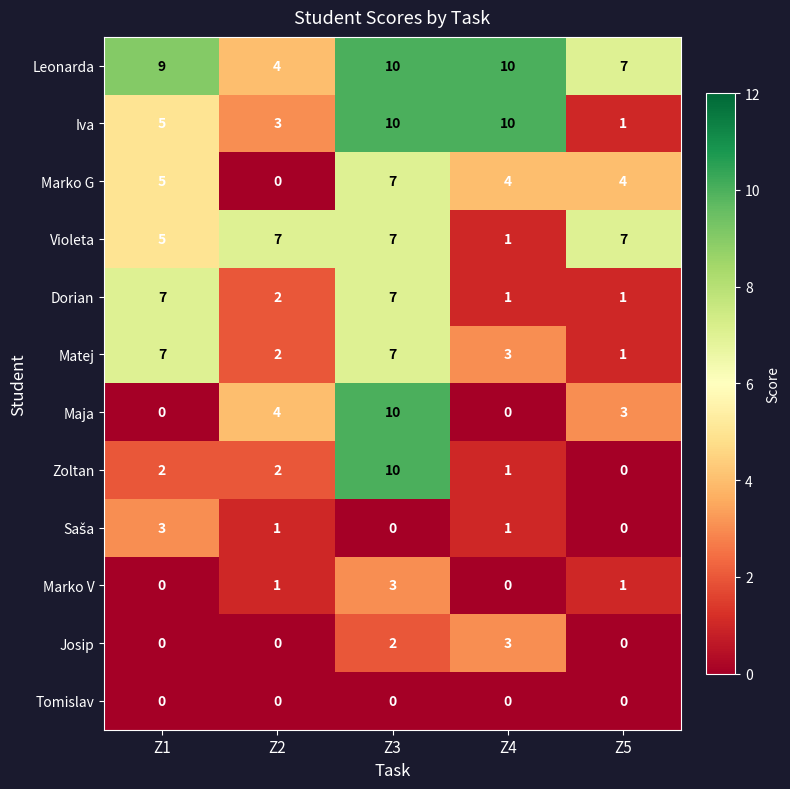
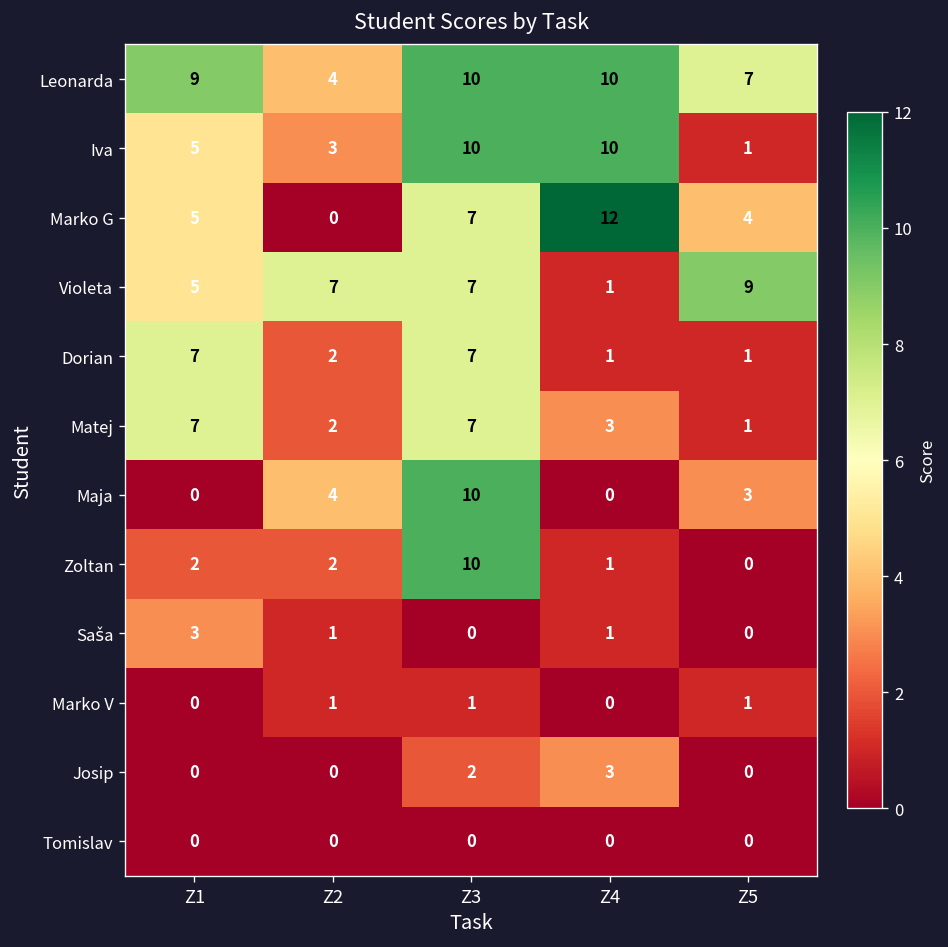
  {
    "Leonarda": {
      "Z1": 9,
      "Z2": 4,
      "Z3": 10,
      "Z4": 10,
      "Z5": 7
    },
    "Iva": {
      "Z1": 5,
      "Z2": 3,
      "Z3": 10,
      "Z4": 10,
      "Z5": 1
    },
    "Marko G": {
      "Z1": 5,
      "Z2": 0,
      "Z3": 7,
-     "Z4": 4,
+     "Z4": 12,
      "Z5": 4
    },
    "Violeta": {
      "Z1": 5,
      "Z2": 7,
      "Z3": 7,
      "Z4": 1,
-     "Z5": 7
+     "Z5": 9
    },
    "Dorian": {
      "Z1": 7,
      "Z2": 2,
      "Z3": 7,
      "Z4": 1,
      "Z5": 1
    },
    "Matej": {
      "Z1": 7,
      "Z2": 2,
      "Z3": 7,
      "Z4": 3,
      "Z5": 1
    },
    "Maja": {
      "Z1": 0,
      "Z2": 4,
      "Z3": 10,
      "Z4": 0,
      "Z5": 3
    },
    "Zoltan": {
      "Z1": 2,
      "Z2": 2,
      "Z3": 10,
      "Z4": 1,
      "Z5": 0
    },
    "Saša": {
      "Z1": 3,
      "Z2": 1,
      "Z3": 0,
      "Z4": 1,
      "Z5": 0
    },
    "Marko V": {
      "Z1": 0,
      "Z2": 1,
-     "Z3": 3,
+     "Z3": 1,
      "Z4": 0,
      "Z5": 1
    },
    "Josip": {
      "Z1": 0,
      "Z2": 0,
      "Z3": 2,
      "Z4": 3,
      "Z5": 0
    },
    "Tomislav": {
      "Z1": 0,
      "Z2": 0,
      "Z3": 0,
      "Z4": 0,
      "Z5": 0
    }
  }
